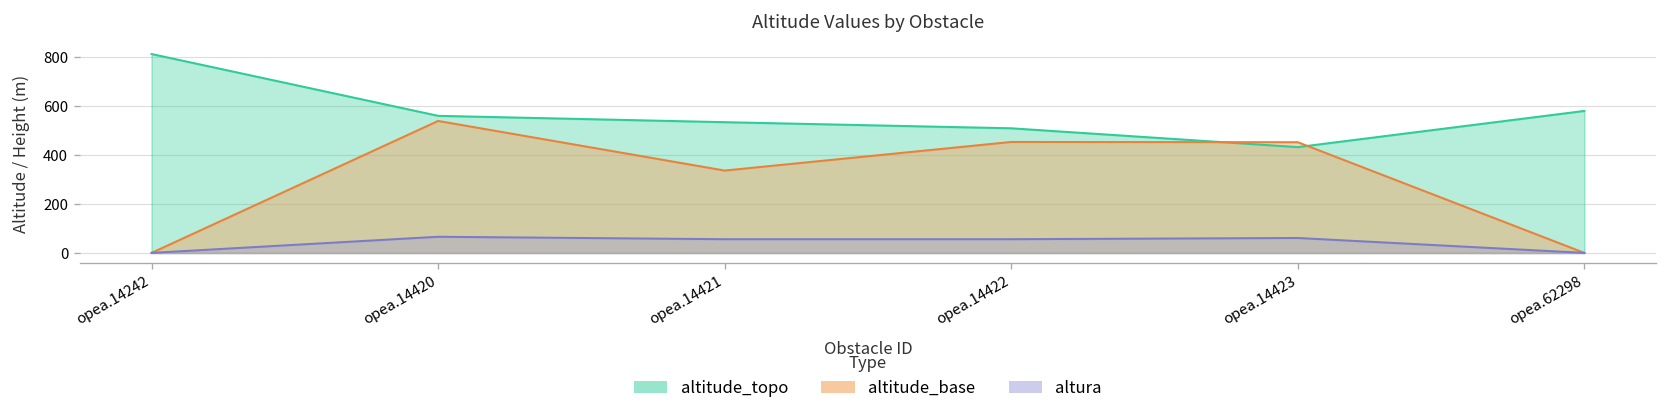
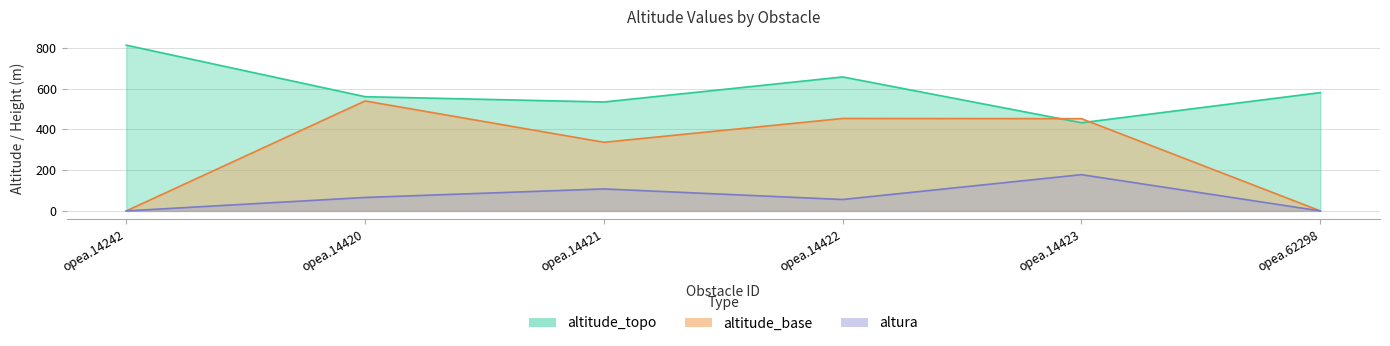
  {
    "altitude_topo": {
      "opea.14242": 810,
      "opea.14420": 560,
      "opea.14421": 540,
-     "opea.14422": 510,
+     "opea.14422": 660,
      "opea.14423": 430,
      "opea.62298": 580
    },
    "altitude_base": {
      "opea.14420": 540,
      "opea.14421": 340,
      "opea.14422": 450,
      "opea.14423": 450
    },
    "altura": {
      "opea.14420": 70,
-     "opea.14421": 60,
+     "opea.14421": 110,
      "opea.14422": 60,
-     "opea.14423": 60
+     "opea.14423": 180
    }
  }
